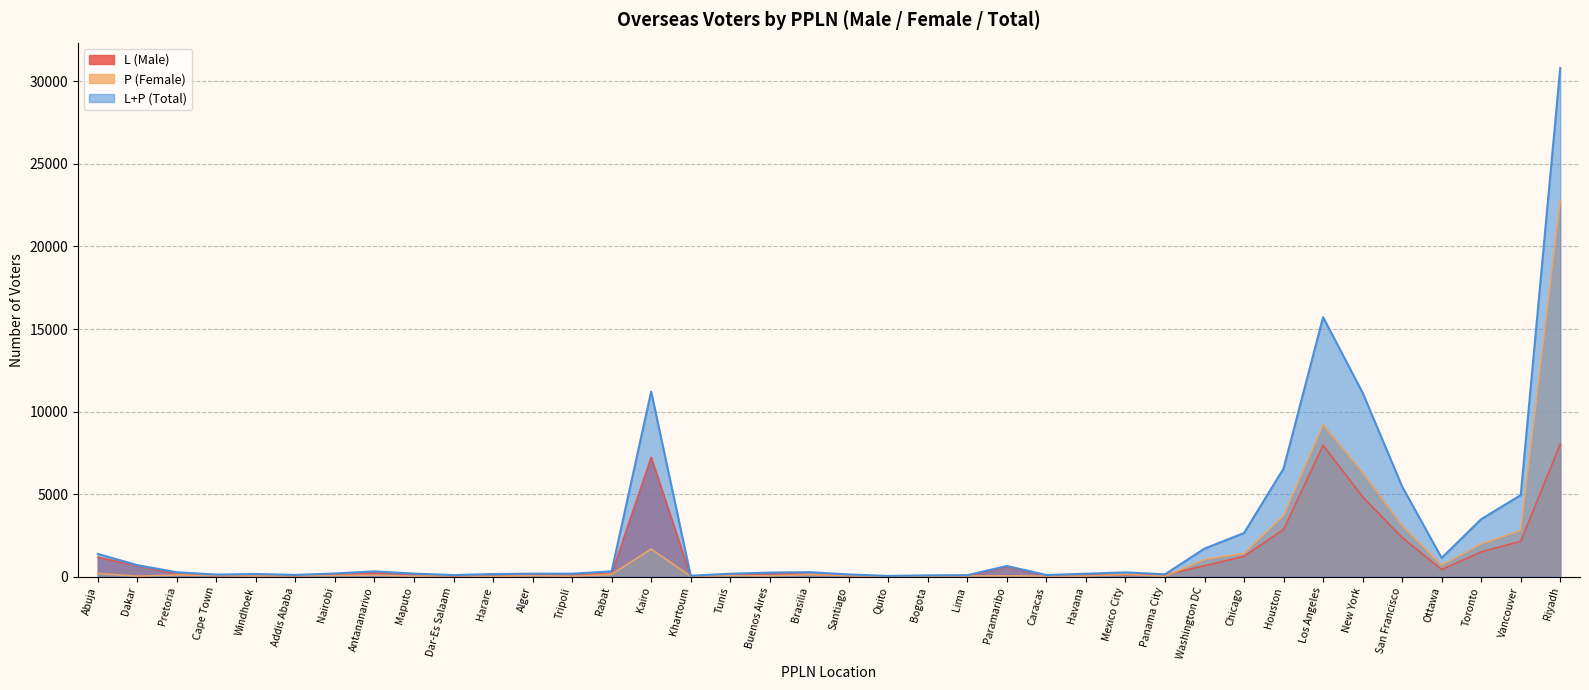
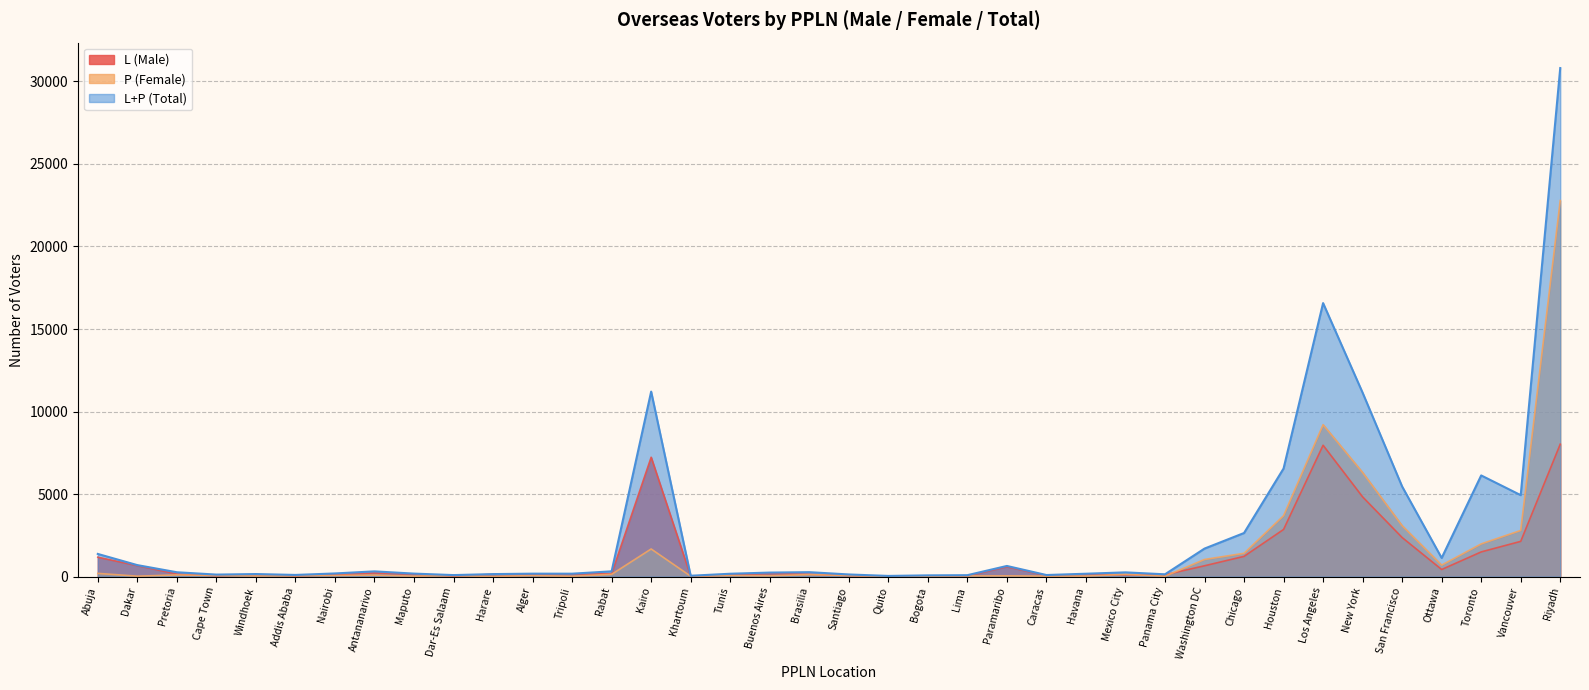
  {
    "L (Male)": {
      "Abuja": 1200,
      "Kairo": 7200,
      "Washington DC": 700,
      "Chicago": 1200,
      "Houston": 2900,
      "Los Angeles": 8000,
      "New York": 4800,
      "San Francisco": 2400,
      "Ottawa": 400,
      "Toronto": 1500,
      "Vancouver": 2100,
      "Riyadh": 8000
    },
    "P (Female)": {
      "Abuja": 200,
      "Dakar": 0,
      "Kairo": 1700,
      "Paramaribo": 0,
      "Washington DC": 1000,
      "Chicago": 1400,
      "Houston": 3700,
      "Los Angeles": 9200,
      "New York": 6300,
      "San Francisco": 3100,
      "Ottawa": 700,
      "Toronto": 2000,
      "Vancouver": 2800,
      "Riyadh": 22800
    },
    "L+P (Total)": {
      "Abuja": 1400,
      "Kairo": 11200,
      "Washington DC": 1700,
      "Chicago": 2600,
      "Houston": 6600,
-     "Los Angeles": 15700,
+     "Los Angeles": 16600,
      "New York": 11100,
      "San Francisco": 5500,
      "Ottawa": 1100,
-     "Toronto": 3500,
+     "Toronto": 6100,
      "Vancouver": 4900,
      "Riyadh": 30800
    }
  }
